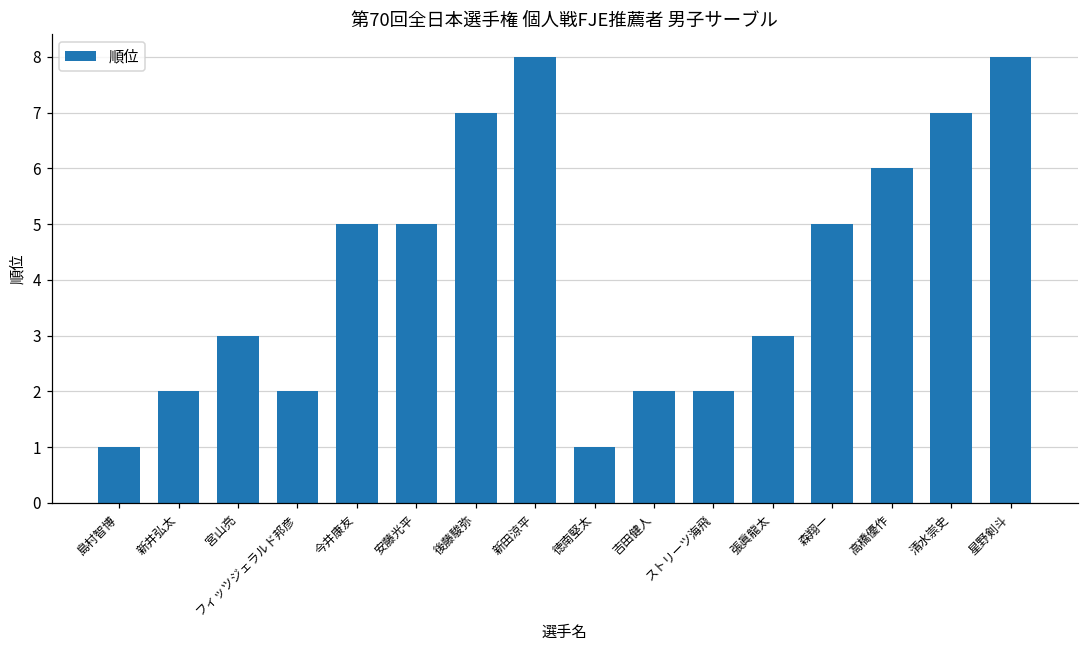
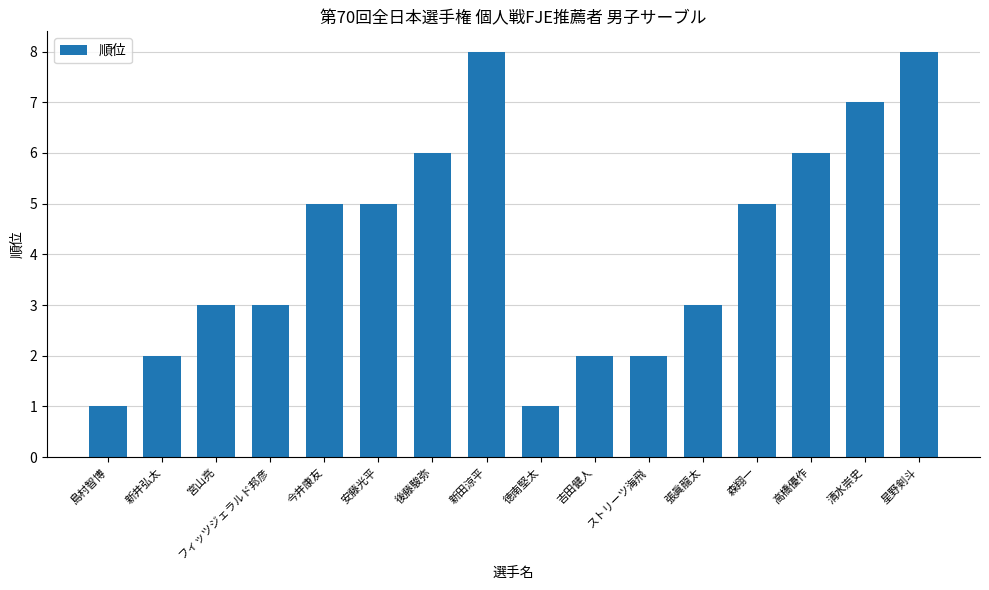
  {
    "島村智博": 1,
    "新井弘太": 2,
    "宮山亮": 3,
-   "フィッツジェラルド邦彦": 2,
+   "フィッツジェラルド邦彦": 3,
    "今井康友": 5,
    "安藤光平": 5,
-   "後藤駿弥": 7,
+   "後藤駿弥": 6,
    "新田涼平": 8,
    "徳南堅太": 1,
    "吉田健人": 2,
    "ストリーツ海飛": 2,
    "張眞龍太": 3,
    "森翔一": 5,
    "高橋優作": 6,
    "清水崇史": 7,
    "星野剣斗": 8
  }
